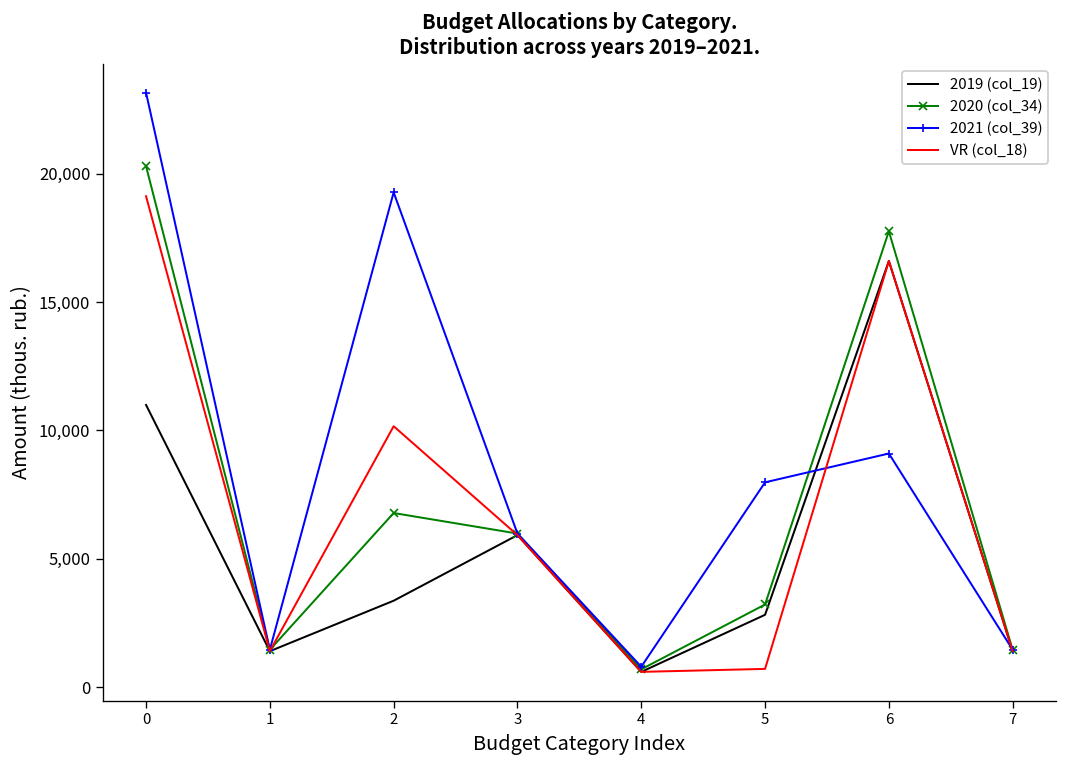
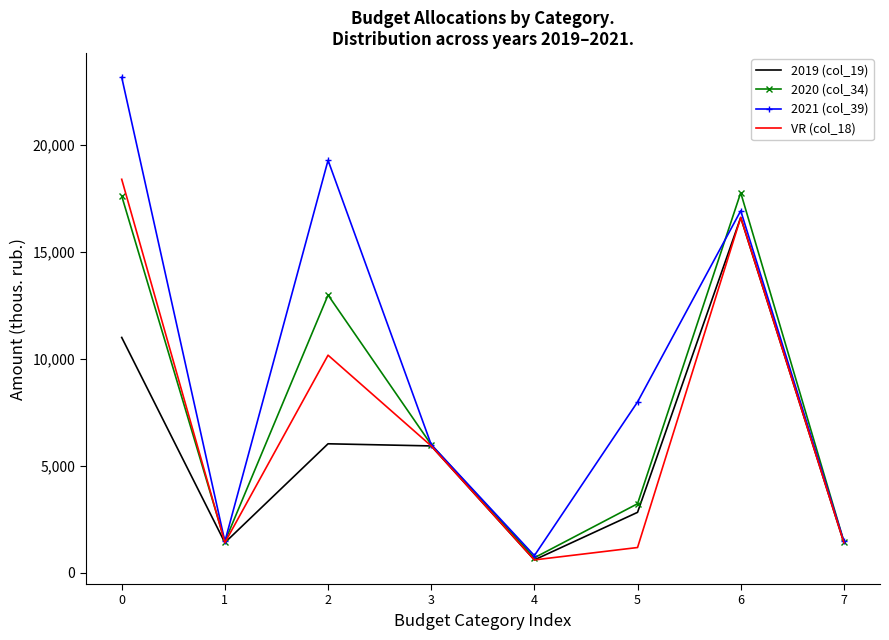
  {
    "2019 (col_19)": {
      "0": "11,000",
-     "2": "3,400",
+     "2": "6,000",
      "5": "2,800"
    },
    "2020 (col_34)": {
-     "0": "20,300",
-     "2": "6,800",
+     "0": "17,600",
+     "2": "13,000",
      "5": "3,200",
      "6": "17,800"
    },
    "2021 (col_39)": {
      "0": "23,200",
      "2": "19,300",
      "5": "8,000",
-     "6": "9,100"
+     "6": "16,900"
    },
    "VR (col_18)": {
-     "0": "19,100",
+     "0": "18,400",
      "2": "10,200",
-     "5": "700"
+     "5": "1,200"
    }
  }
